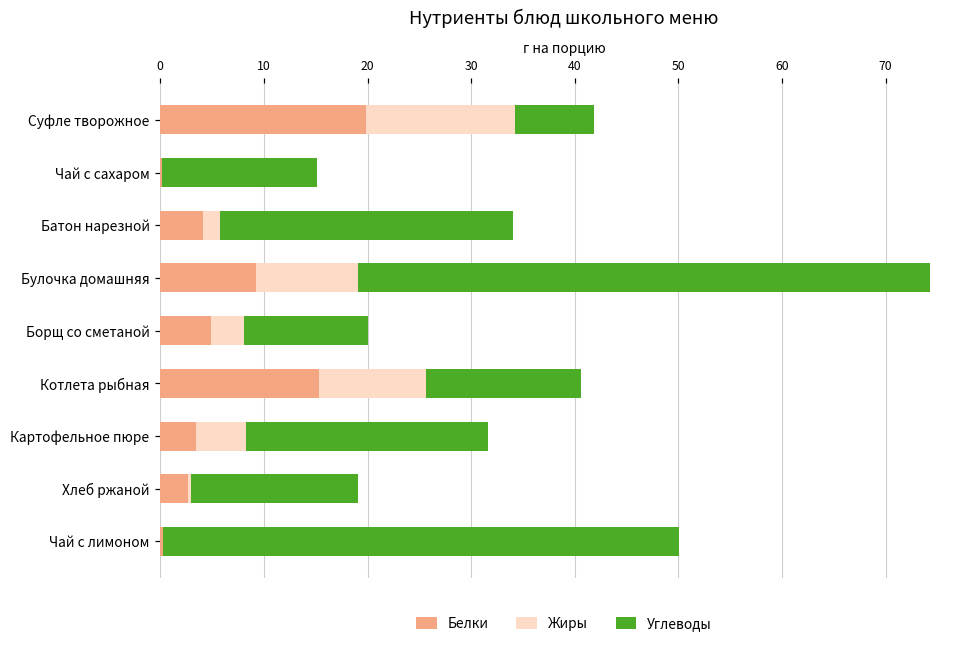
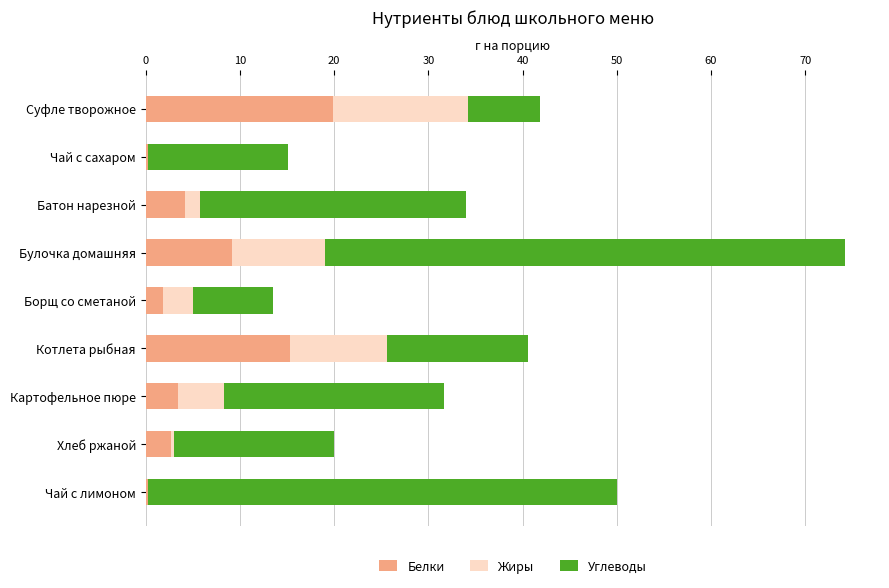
  {
    "Белки": {
      "Суфле творожное": 20,
      "Батон нарезной": 4,
      "Булочка домашняя": 9,
-     "Борщ со сметаной": 5,
+     "Борщ со сметаной": 2,
      "Котлета рыбная": 15,
      "Картофельное пюре": 3,
      "Хлеб ржаной": 3
    },
    "Жиры": {
      "Суфле творожное": 14,
      "Чай с сахаром": 0,
      "Батон нарезной": 2,
      "Булочка домашняя": 10,
      "Борщ со сметаной": 3,
      "Котлета рыбная": 10,
      "Картофельное пюре": 5,
      "Хлеб ржаной": 0
    },
    "Углеводы": {
      "Суфле творожное": 8,
      "Чай с сахаром": 15,
      "Батон нарезной": 28,
      "Булочка домашняя": 55,
-     "Борщ со сметаной": 12,
+     "Борщ со сметаной": 8,
      "Котлета рыбная": 15,
      "Картофельное пюре": 23,
-     "Хлеб ржаной": 16,
+     "Хлеб ржаной": 17,
      "Чай с лимоном": 50
    }
  }
